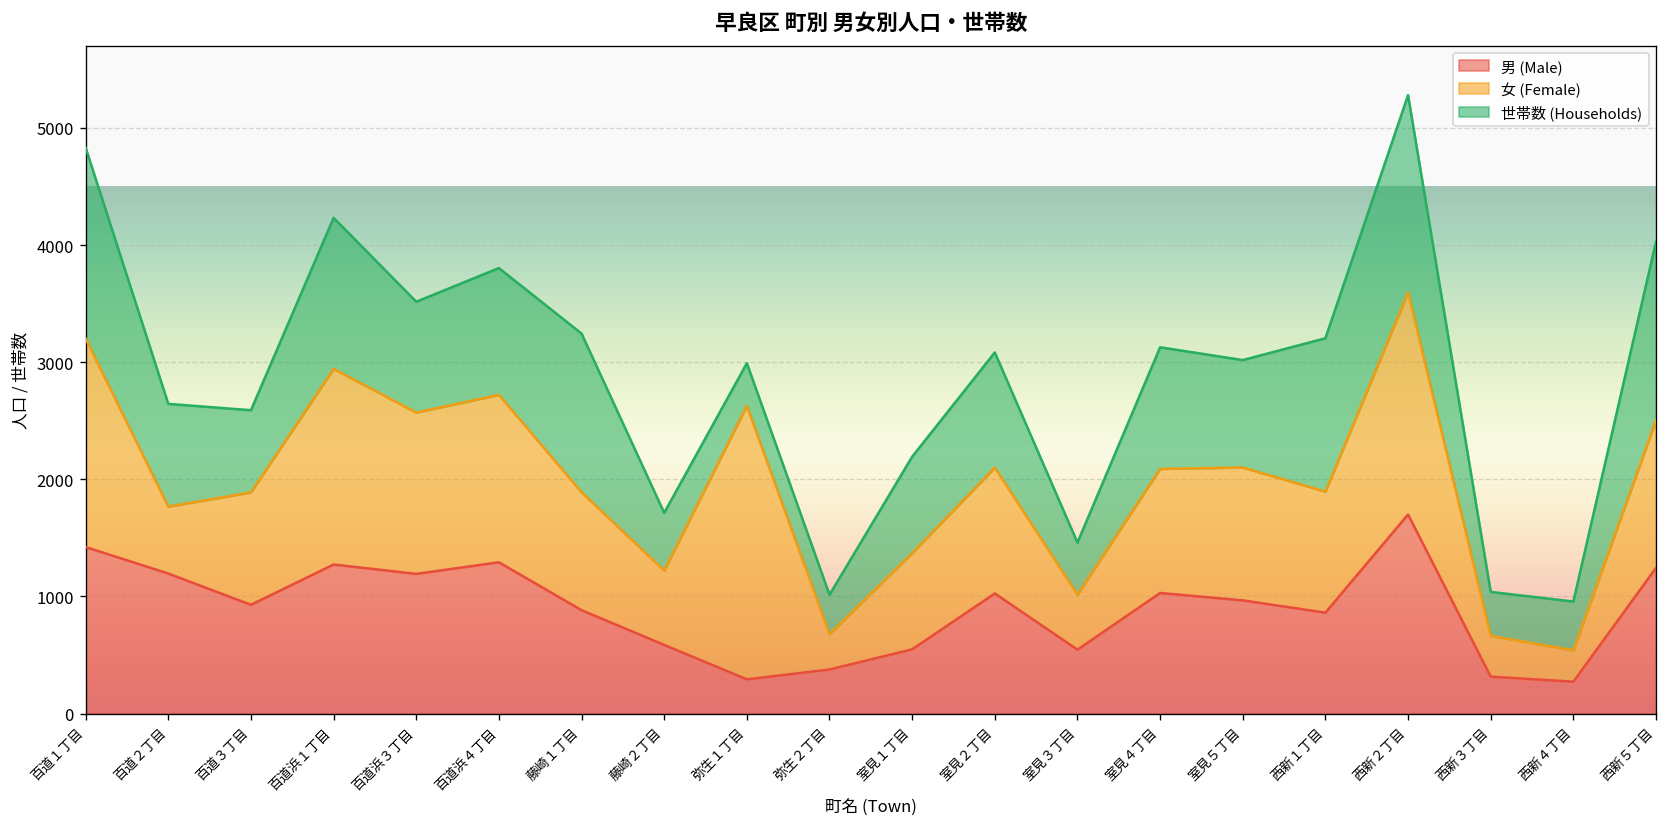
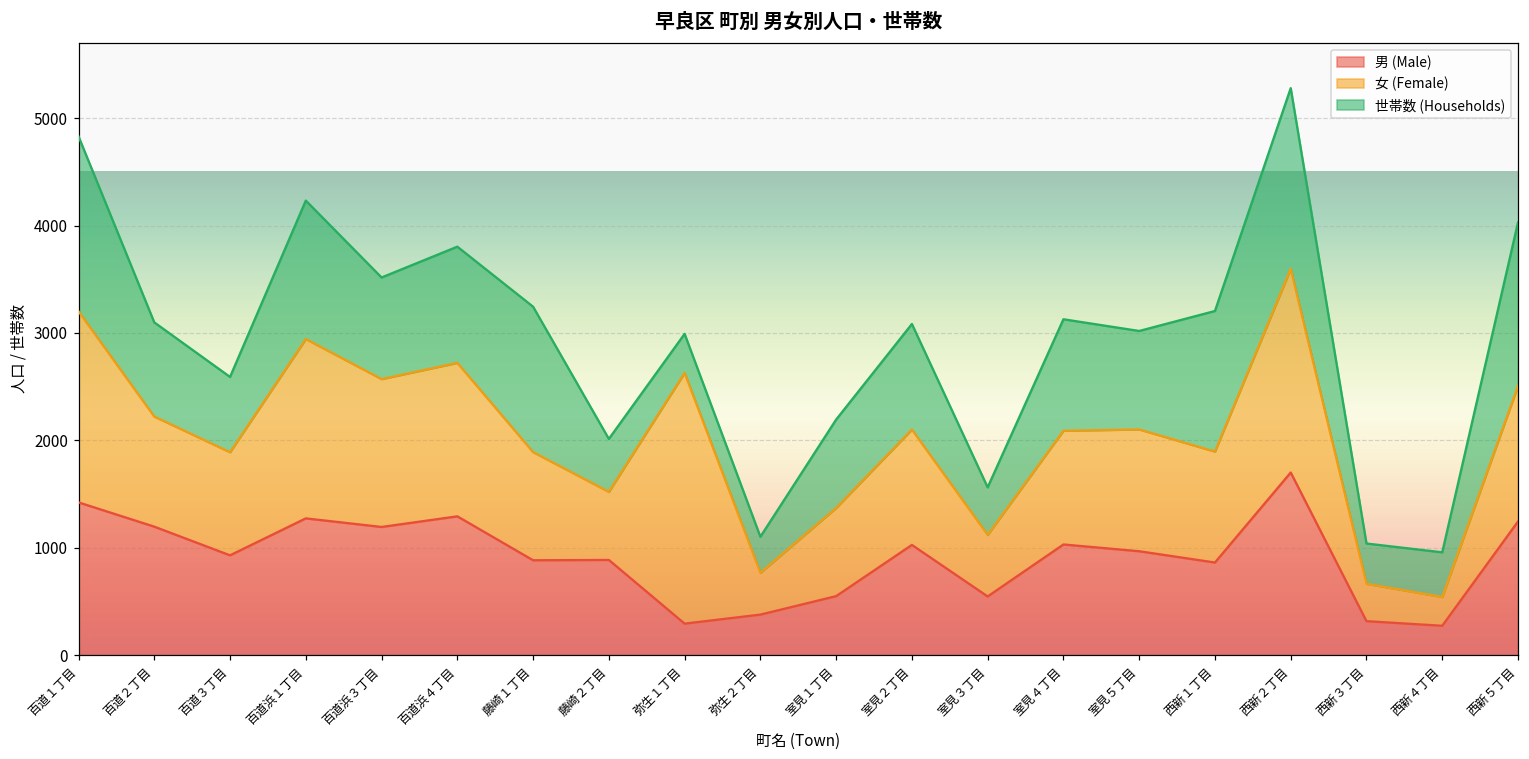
  {
    "男 (Male)": {
      "百道１丁目": 1400,
      "百道２丁目": 1200,
      "百道３丁目": 900,
      "百道浜１丁目": 1300,
      "百道浜３丁目": 1200,
      "百道浜４丁目": 1300,
      "藤崎１丁目": 900,
-     "藤崎２丁目": 600,
+     "藤崎２丁目": 900,
      "弥生１丁目": 300,
      "弥生２丁目": 400,
      "室見１丁目": 500,
      "室見２丁目": 1000,
      "室見３丁目": 500,
      "室見４丁目": 1000,
      "室見５丁目": 1000,
      "西新１丁目": 900,
      "西新２丁目": 1700,
      "西新３丁目": 300,
      "西新４丁目": 300,
      "西新５丁目": 1200
    },
    "女 (Female)": {
      "百道１丁目": 1800,
-     "百道２丁目": 600,
+     "百道２丁目": 1000,
      "百道３丁目": 1000,
      "百道浜１丁目": 1700,
      "百道浜３丁目": 1400,
      "百道浜４丁目": 1400,
      "藤崎１丁目": 1000,
      "藤崎２丁目": 600,
      "弥生１丁目": 2300,
-     "弥生２丁目": 300,
+     "弥生２丁目": 400,
      "室見１丁目": 800,
      "室見２丁目": 1100,
-     "室見３丁目": 500,
+     "室見３丁目": 600,
      "室見４丁目": 1100,
      "室見５丁目": 1100,
      "西新１丁目": 1000,
      "西新２丁目": 1900,
      "西新３丁目": 300,
      "西新４丁目": 300,
      "西新５丁目": 1300
    },
    "世帯数 (Households)": {
      "百道１丁目": 1600,
      "百道２丁目": 900,
      "百道３丁目": 700,
      "百道浜１丁目": 1300,
      "百道浜３丁目": 900,
      "百道浜４丁目": 1100,
      "藤崎１丁目": 1400,
      "藤崎２丁目": 500,
      "弥生１丁目": 400,
      "弥生２丁目": 300,
      "室見１丁目": 800,
      "室見２丁目": 1000,
      "室見３丁目": 400,
      "室見４丁目": 1000,
      "室見５丁目": 900,
      "西新１丁目": 1300,
      "西新２丁目": 1700,
      "西新３丁目": 400,
      "西新４丁目": 400,
      "西新５丁目": 1500
    }
  }
